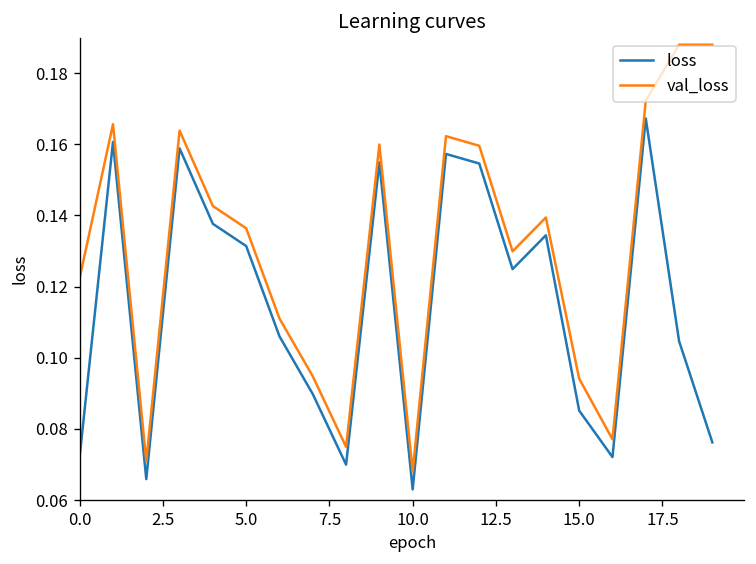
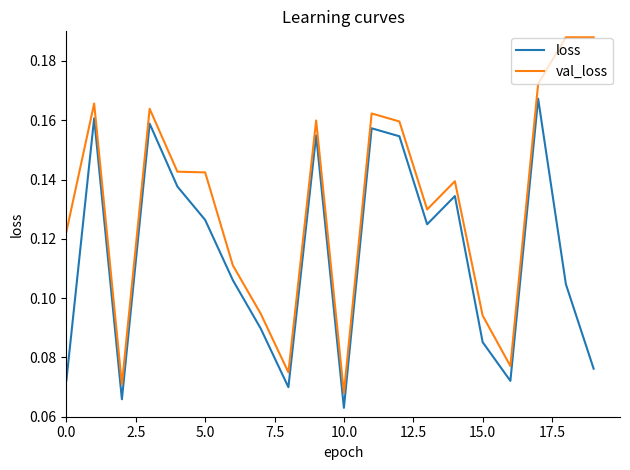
  {
    "loss": {
      "0.0": 0.072,
-     "5.0": 0.131,
+     "5.0": 0.126,
      "10.0": 0.063,
      "15.0": 0.085
    },
    "val_loss": {
      "0.0": 0.122,
-     "5.0": 0.136,
+     "5.0": 0.142,
      "10.0": 0.068,
      "15.0": 0.094
    }
  }
